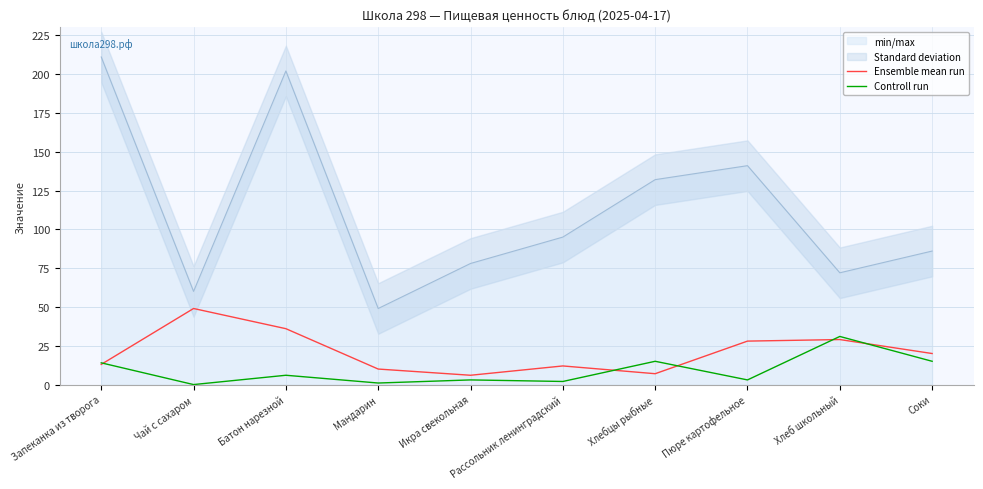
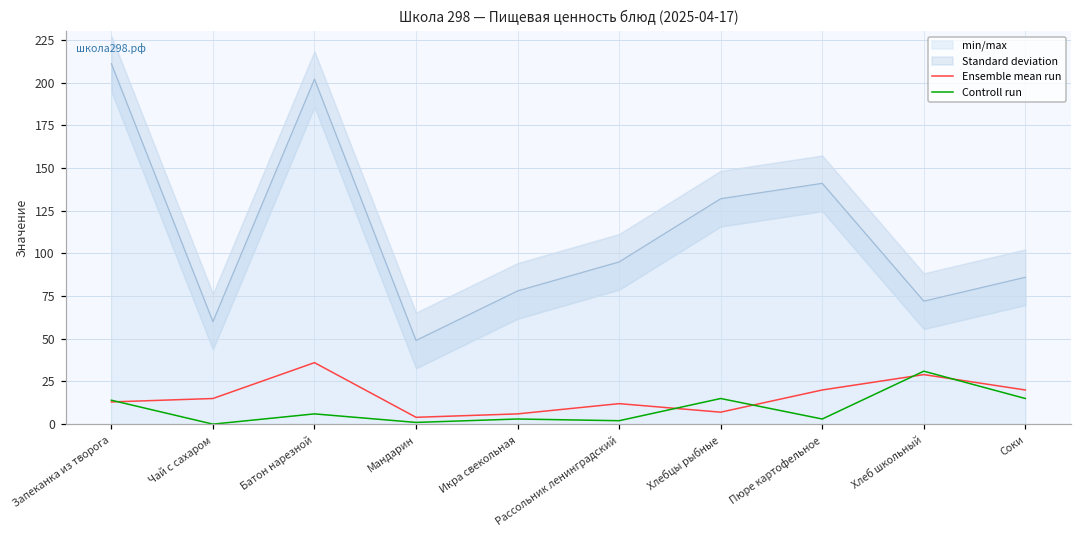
  {
    "Ensemble mean run": {
-     "Чай с сахаром": 49,
+     "Чай с сахаром": 15,
      "Батон нарезной": 36,
-     "Мандарин": 10,
+     "Мандарин": 4,
      "Икра свекольная": 6,
      "Рассольник ленинградский": 12,
      "Хлебцы рыбные": 7,
-     "Пюре картофельное": 28,
+     "Пюре картофельное": 20,
      "Хлеб школьный": 29,
      "Соки": 20
    },
    "Controll run": {
      "Чай с сахаром": 0,
      "Батон нарезной": 6,
      "Мандарин": 1,
      "Икра свекольная": 3,
      "Рассольник ленинградский": 2,
      "Хлебцы рыбные": 15,
      "Пюре картофельное": 3,
      "Хлеб школьный": 31,
      "Соки": 15
    }
  }
